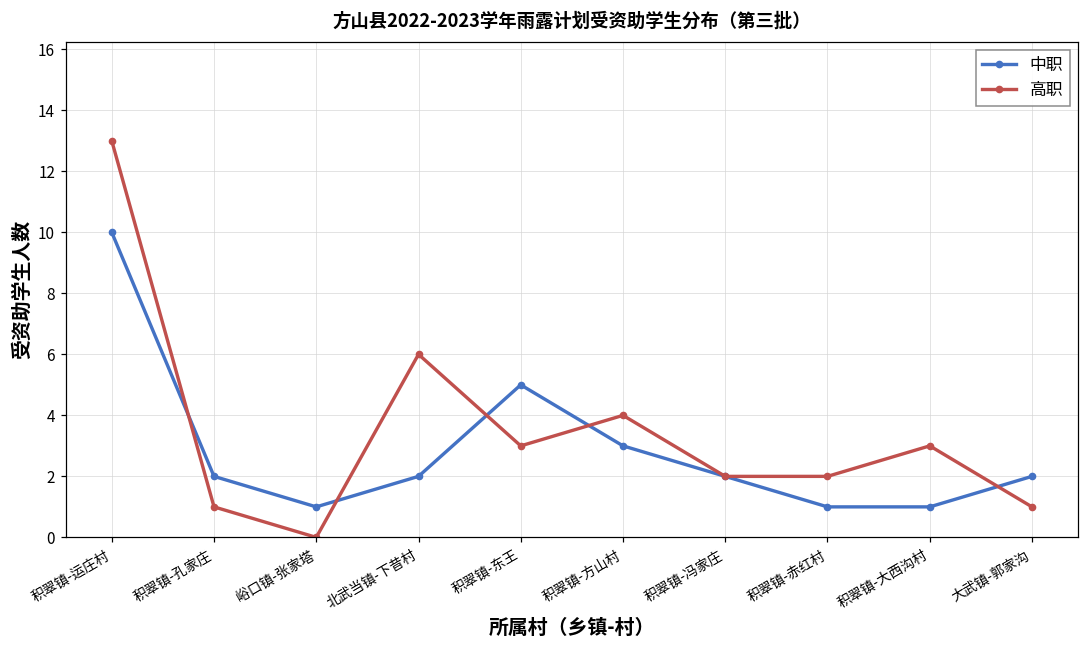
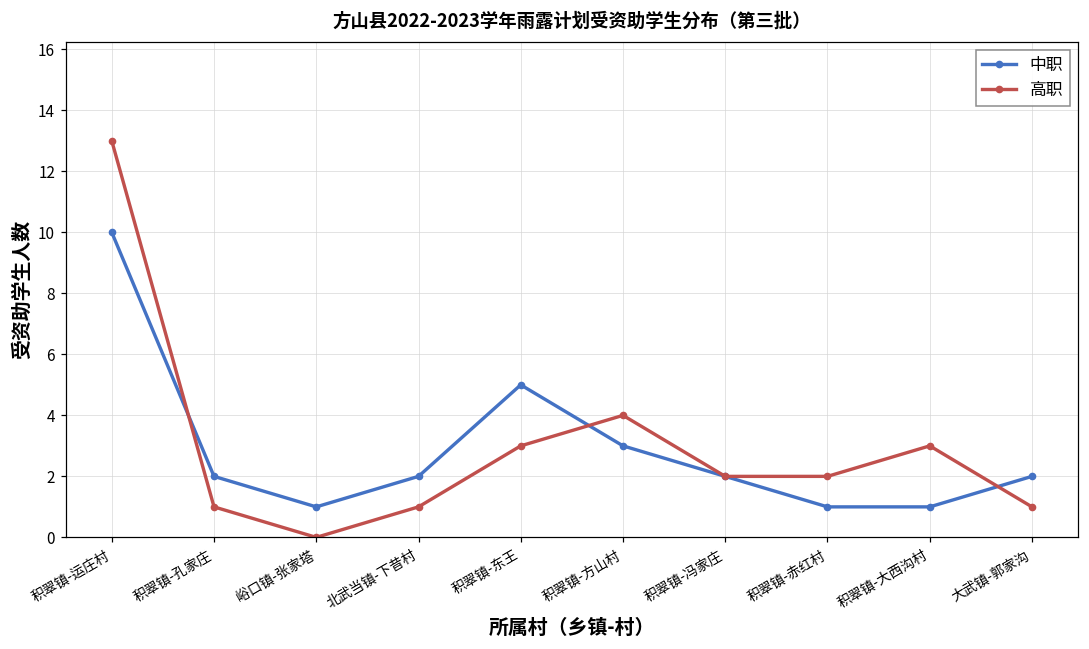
  {
    "中职": {
      "积翠镇-运庄村": 10,
      "积翠镇-孔家庄": 2,
      "峪口镇-张家塔": 1,
      "北武当镇-下昔村": 2,
      "积翠镇-东王": 5,
      "积翠镇-方山村": 3,
      "积翠镇-赤红村": 1,
      "积翠镇-大西沟村": 1,
      "大武镇-郭家沟": 2
    },
    "高职": {
      "积翠镇-运庄村": 13,
      "积翠镇-孔家庄": 1,
      "峪口镇-张家塔": 0,
-     "北武当镇-下昔村": 6,
+     "北武当镇-下昔村": 1,
      "积翠镇-东王": 3,
      "积翠镇-方山村": 4,
      "积翠镇-赤红村": 2,
      "积翠镇-大西沟村": 3,
      "大武镇-郭家沟": 1
    }
  }
